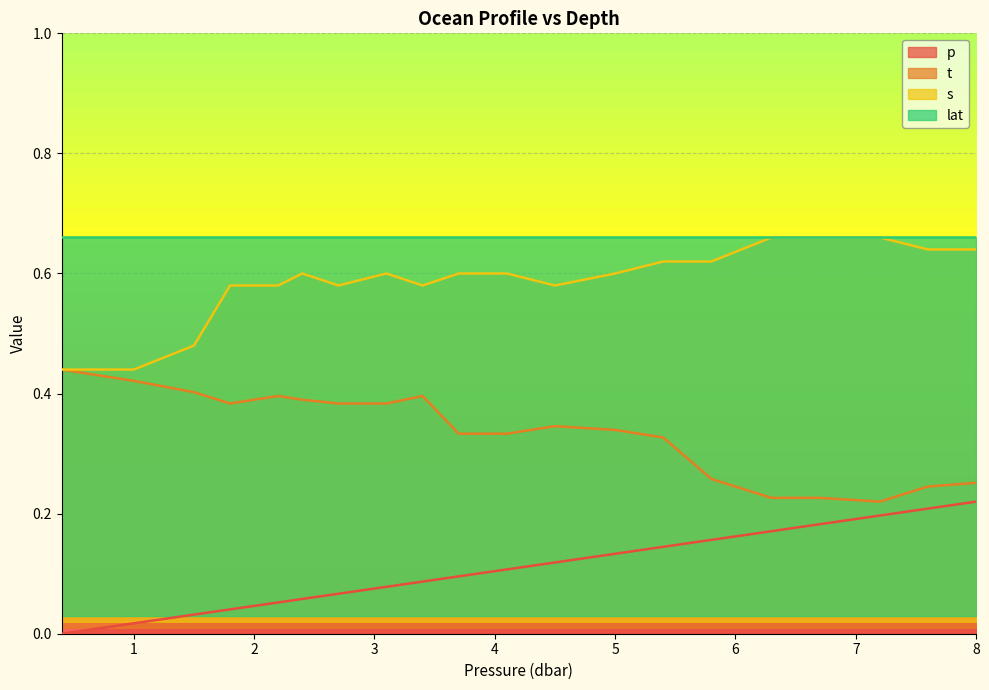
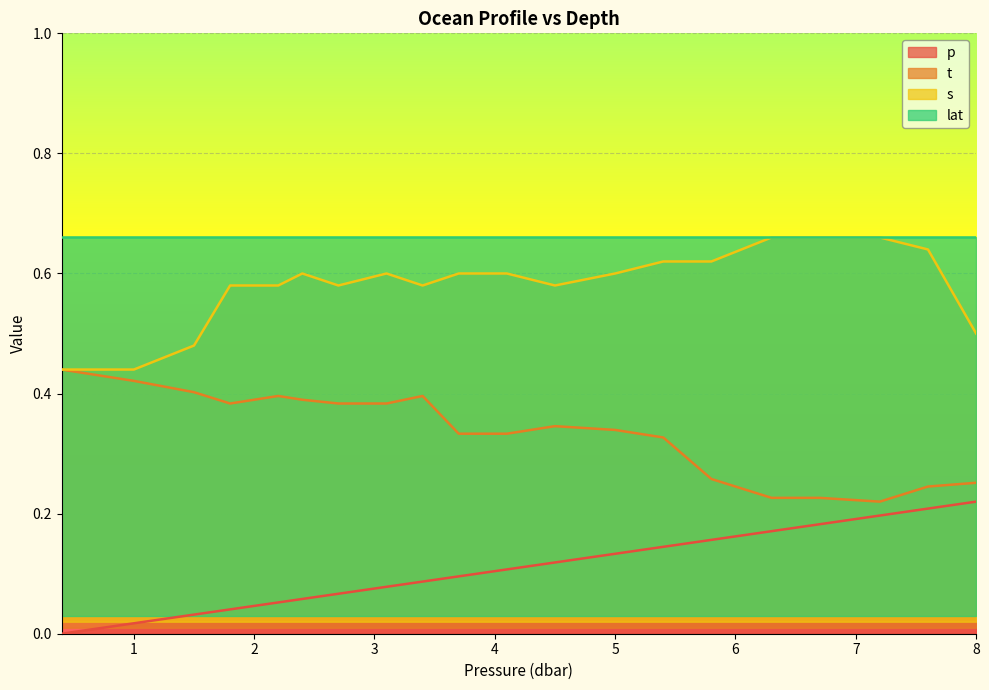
  {
    "s": {
      "1": 0.44,
      "5": 0.60,
-     "8": 0.64
+     "8": 0.50
    },
    "lat": {
      "1": 0.66,
      "5": 0.66,
      "8": 0.66
    }
  }
